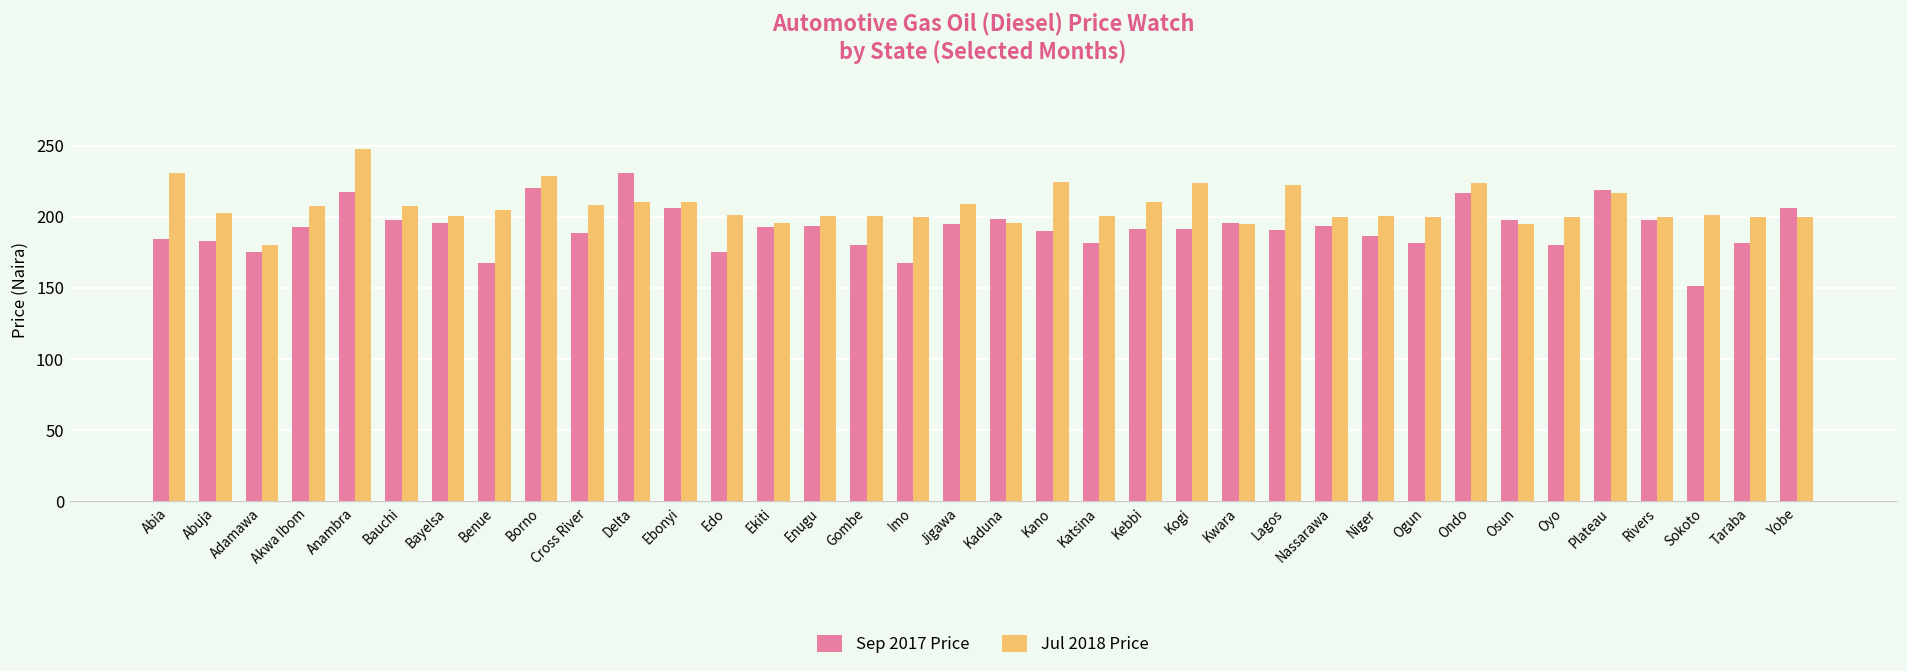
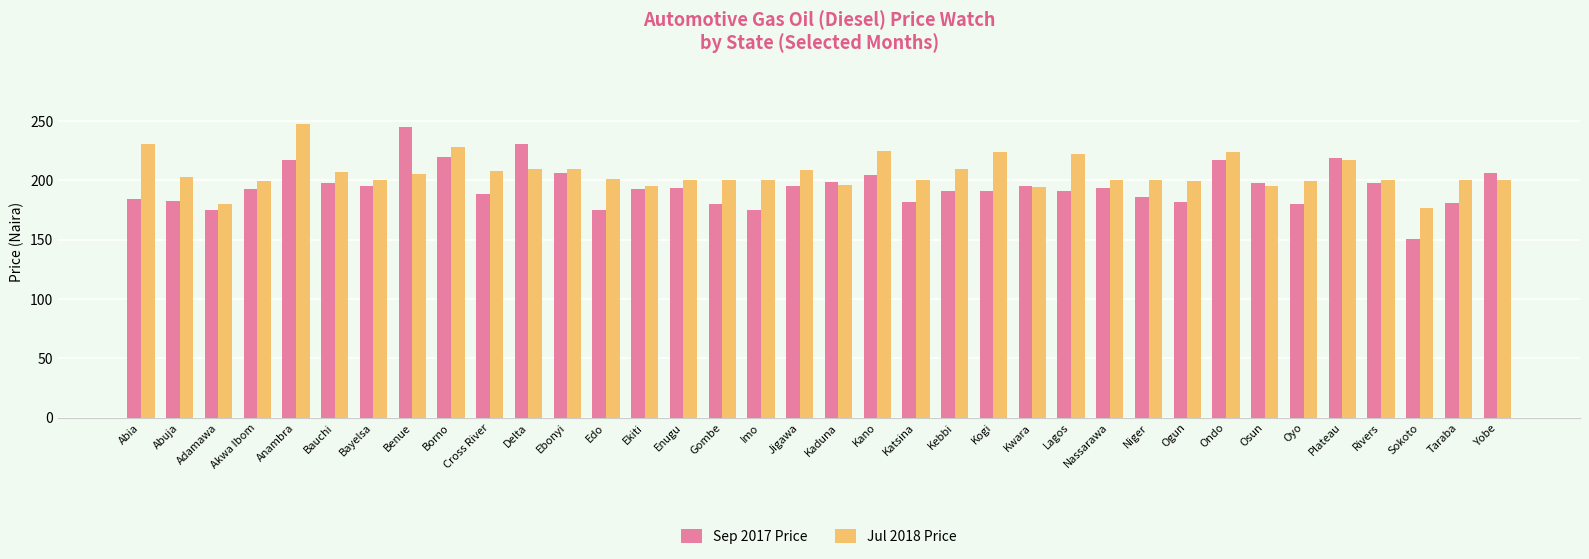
  {
    "Sep 2017 Price": {
      "Abia": 184,
      "Abuja": 183,
      "Adamawa": 175,
      "Akwa Ibom": 193,
      "Anambra": 218,
      "Bauchi": 198,
      "Bayelsa": 196,
-     "Benue": 168,
+     "Benue": 245,
      "Borno": 220,
      "Cross River": 189,
      "Delta": 231,
      "Ebonyi": 206,
      "Edo": 175,
      "Ekiti": 193,
      "Enugu": 193,
      "Gombe": 180,
-     "Imo": 168,
+     "Imo": 175,
      "Jigawa": 195,
      "Kaduna": 199,
-     "Kano": 190,
+     "Kano": 205,
      "Katsina": 181,
      "Kebbi": 191,
      "Kogi": 191,
      "Kwara": 196,
      "Lagos": 191,
      "Nassarawa": 193,
      "Niger": 186,
      "Ogun": 181,
      "Ondo": 217,
      "Osun": 198,
      "Oyo": 180,
      "Plateau": 219,
      "Rivers": 198,
      "Sokoto": 151,
      "Taraba": 181,
      "Yobe": 206
    },
    "Jul 2018 Price": {
      "Abia": 230,
      "Abuja": 203,
      "Adamawa": 180,
-     "Akwa Ibom": 208,
+     "Akwa Ibom": 200,
      "Anambra": 248,
      "Bauchi": 208,
      "Bayelsa": 201,
      "Benue": 205,
      "Borno": 228,
      "Cross River": 208,
      "Delta": 210,
      "Ebonyi": 210,
      "Edo": 201,
      "Ekiti": 195,
      "Enugu": 201,
      "Gombe": 201,
      "Imo": 200,
      "Jigawa": 209,
      "Kaduna": 196,
      "Kano": 224,
      "Katsina": 201,
      "Kebbi": 210,
      "Kogi": 224,
      "Kwara": 195,
      "Lagos": 222,
      "Nassarawa": 200,
      "Niger": 201,
      "Ogun": 200,
      "Ondo": 224,
      "Osun": 195,
      "Oyo": 200,
      "Plateau": 217,
      "Rivers": 200,
-     "Sokoto": 201,
+     "Sokoto": 177,
      "Taraba": 200,
      "Yobe": 200
    }
  }
